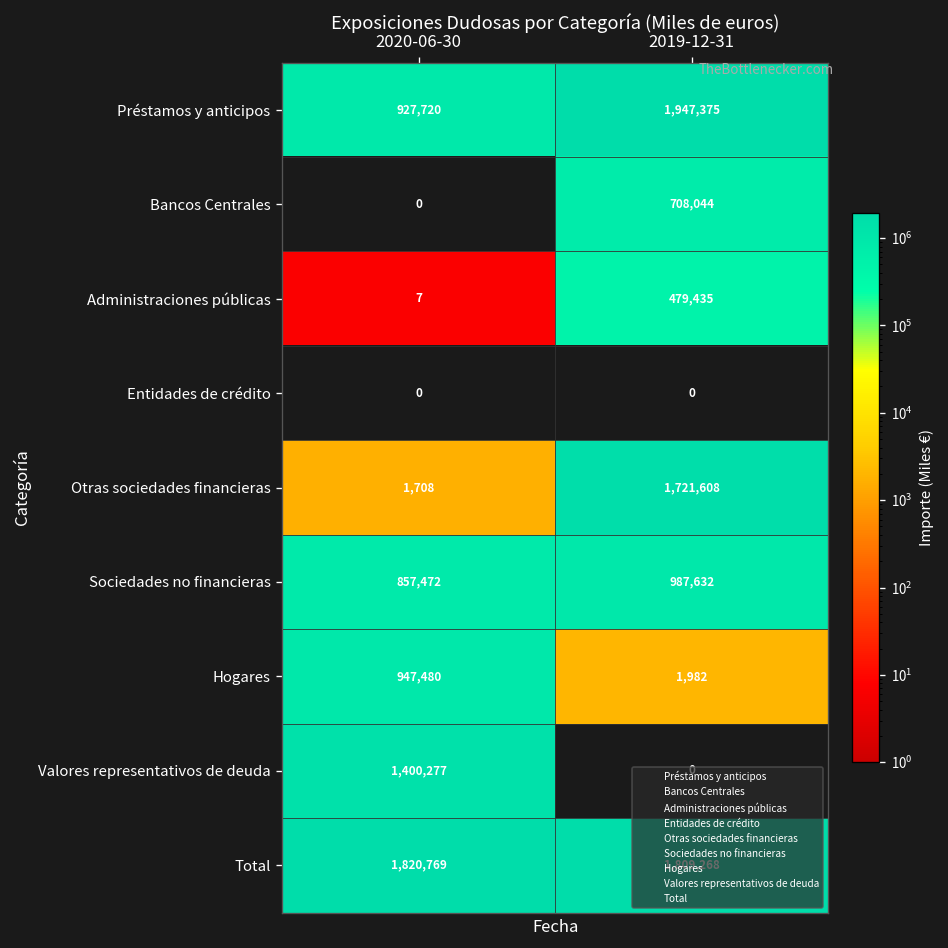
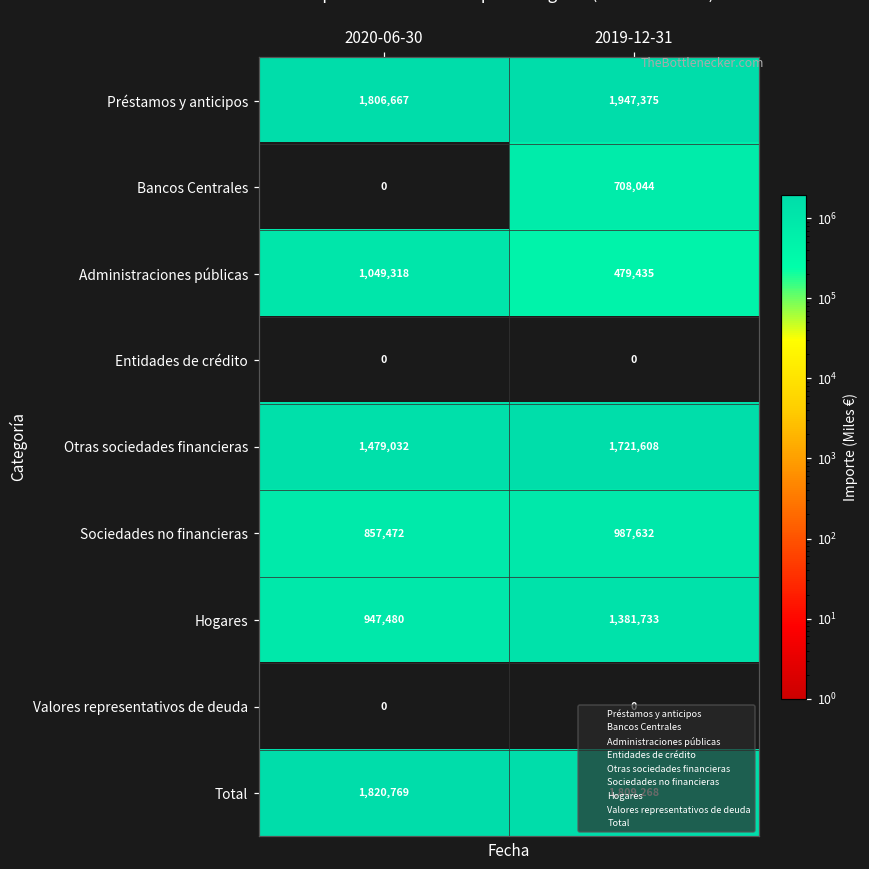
  {
    "Préstamos y anticipos": {
-     "2020-06-30": "927,720"
+     "2020-06-30": "1,806,667"
    },
    "Bancos Centrales": {
      "2020-06-30": "0",
      "2019-12-31": "708,044"
    },
    "Administraciones públicas": {
-     "2020-06-30": "7",
+     "2020-06-30": "1,049,318",
      "2019-12-31": "479,435"
    },
    "Entidades de crédito": {
      "2020-06-30": "0",
      "2019-12-31": "0"
    },
    "Otras sociedades financieras": {
-     "2020-06-30": "1,708",
+     "2020-06-30": "1,479,032",
      "2019-12-31": "1,721,608"
    },
    "Sociedades no financieras": {
      "2020-06-30": "857,472",
      "2019-12-31": "987,632"
    },
    "Hogares": {
      "2020-06-30": "947,480",
-     "2019-12-31": "1,982"
+     "2019-12-31": "1,381,733"
    },
    "Valores representativos de deuda": {
-     "2020-06-30": "1,400,277"
+     "2020-06-30": "0"
    },
    "Total": {
      "2020-06-30": "1,820,769"
    }
  }
